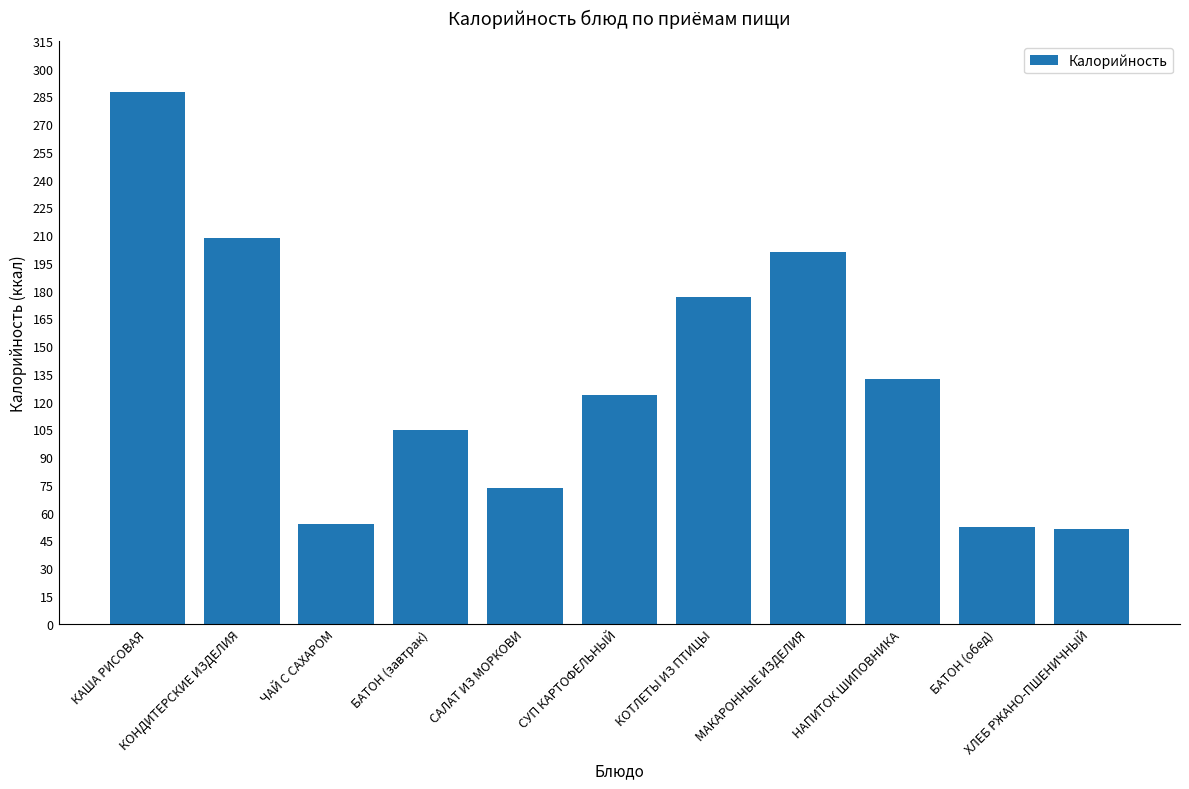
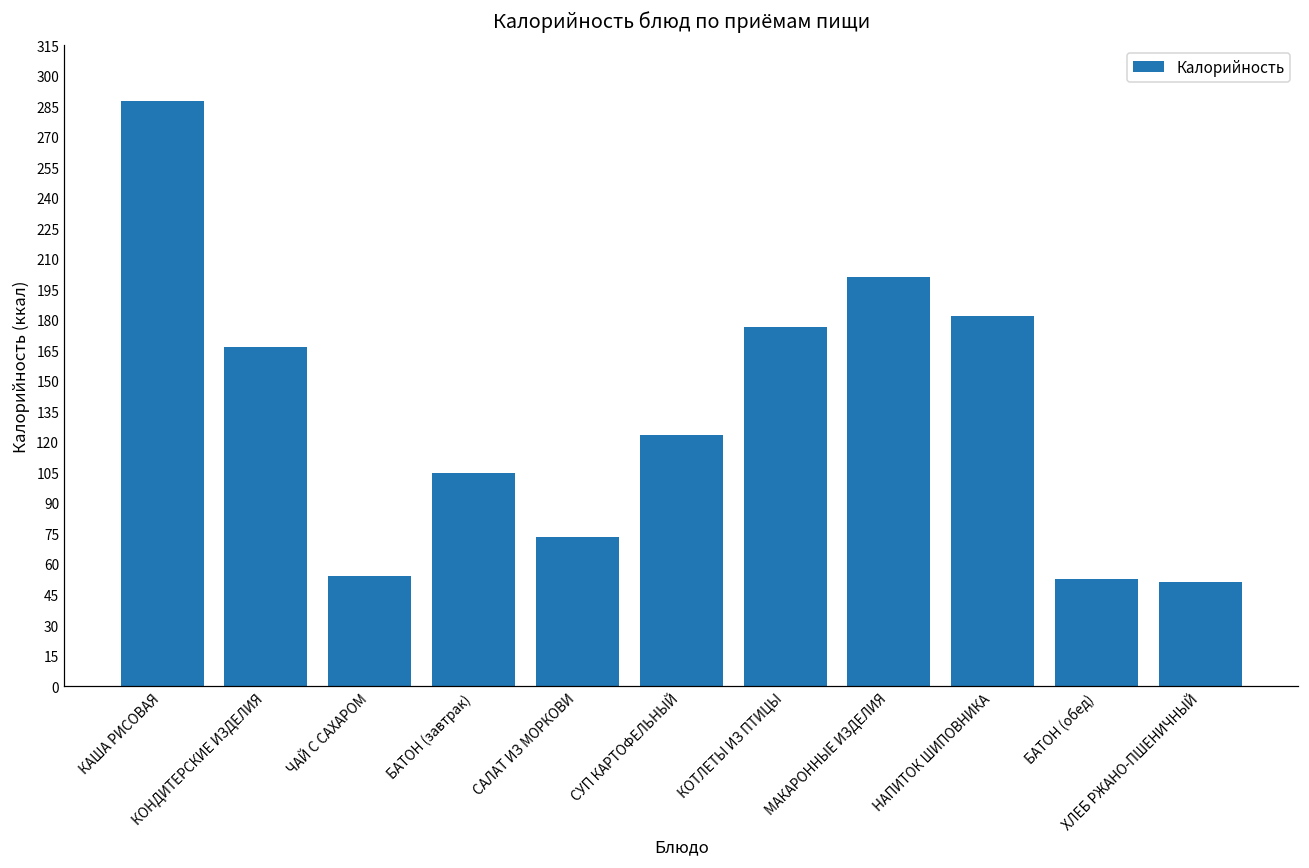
  {
    "КАША РИСОВАЯ": 288,
-   "КОНДИТЕРСКИЕ ИЗДЕЛИЯ": 209,
+   "КОНДИТЕРСКИЕ ИЗДЕЛИЯ": 167,
    "ЧАЙ С САХАРОМ": 54,
    "БАТОН (завтрак)": 105,
    "САЛАТ ИЗ МОРКОВИ": 73,
    "СУП КАРТОФЕЛЬНЫЙ": 124,
    "КОТЛЕТЫ ИЗ ПТИЦЫ": 177,
    "МАКАРОННЫЕ ИЗДЕЛИЯ": 201,
-   "НАПИТОК ШИПОВНИКА": 133,
+   "НАПИТОК ШИПОВНИКА": 182,
    "БАТОН (обед)": 52,
    "ХЛЕБ РЖАНО-ПШЕНИЧНЫЙ": 51
  }
